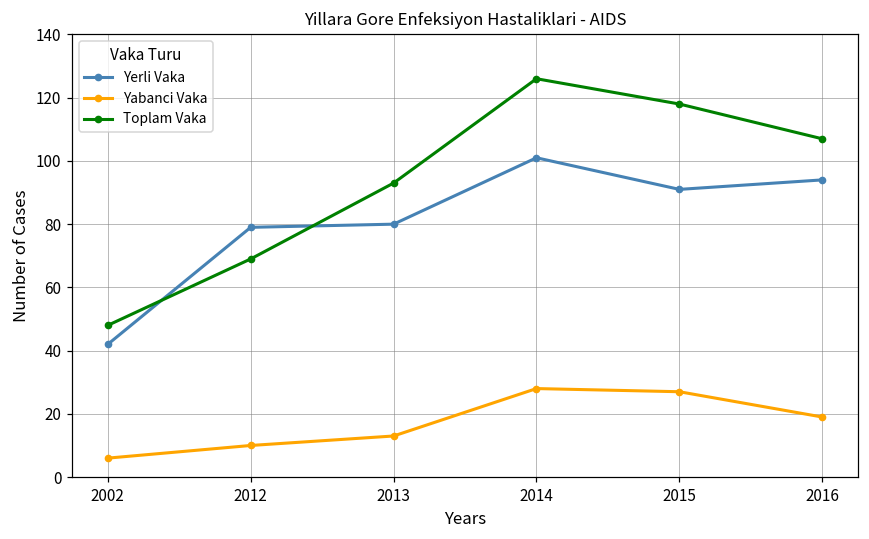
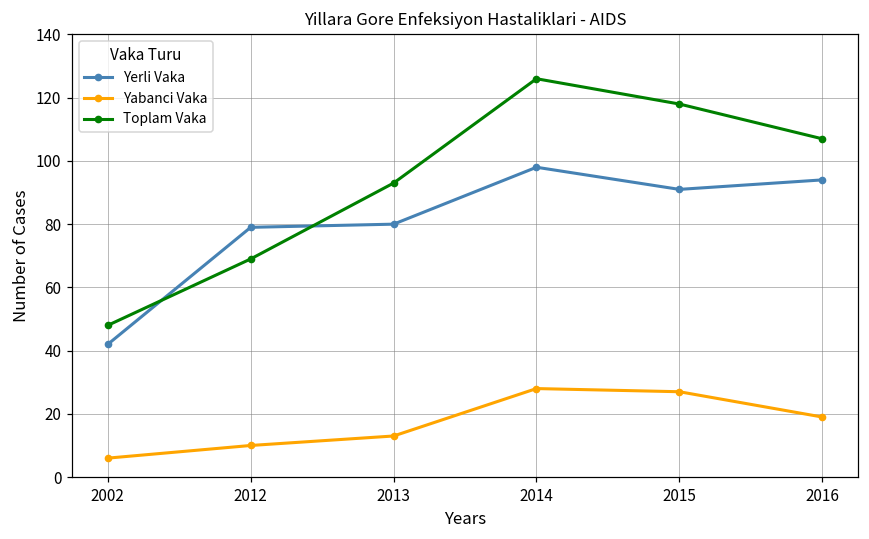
  {
    "Yerli Vaka": {
      "2002": 42,
      "2012": 79,
      "2013": 80,
-     "2014": 101,
+     "2014": 98,
      "2015": 91,
      "2016": 94
    },
    "Yabanci Vaka": {
      "2002": 6,
      "2012": 10,
      "2013": 13,
      "2014": 28,
      "2015": 27,
      "2016": 19
    },
    "Toplam Vaka": {
      "2002": 48,
      "2012": 69,
      "2013": 93,
      "2014": 126,
      "2015": 118,
      "2016": 107
    }
  }
